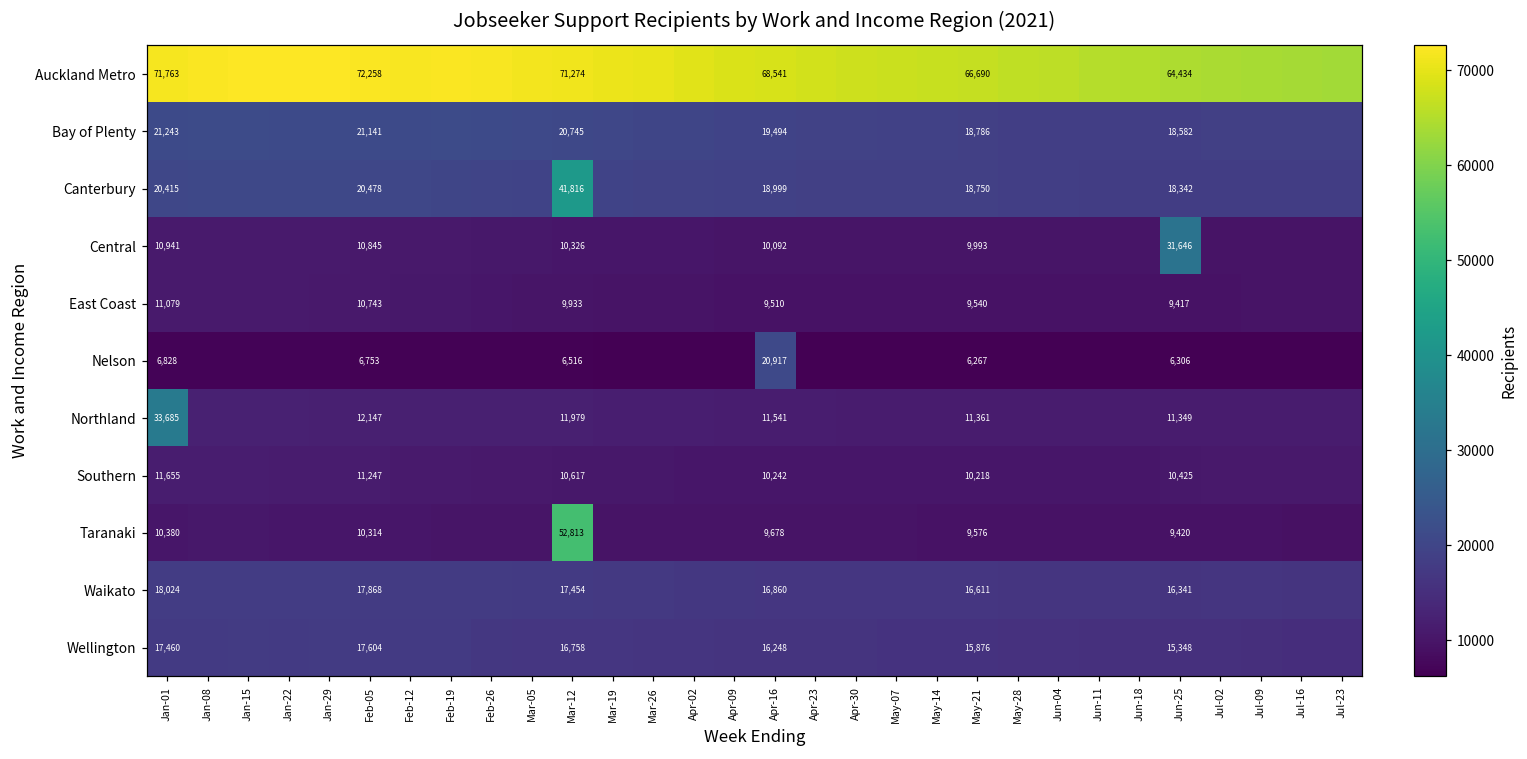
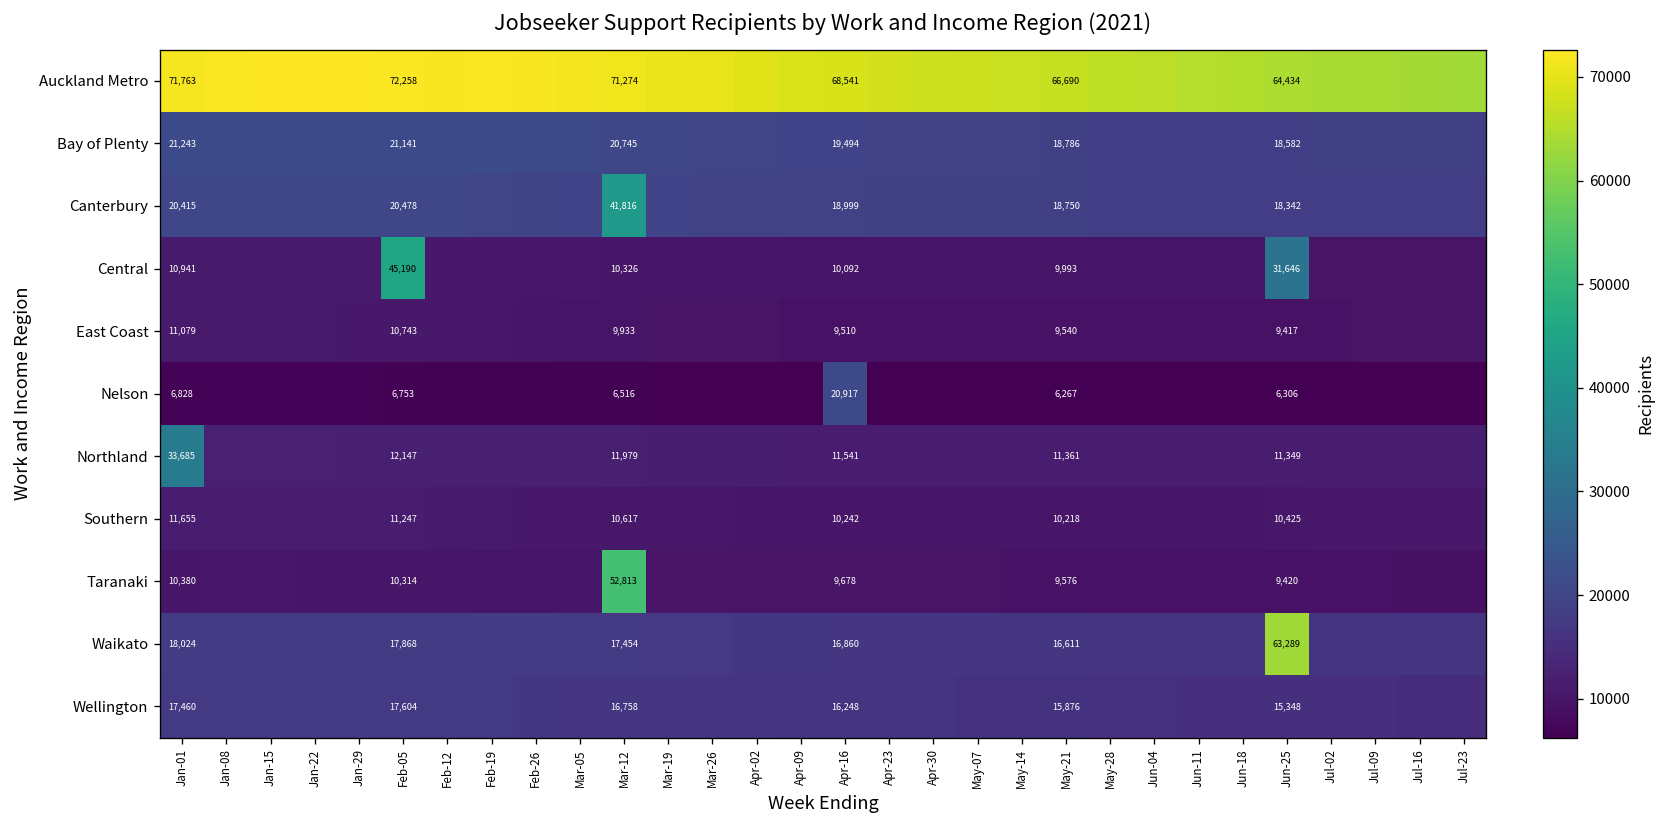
  {
    "Auckland Metro": {
      "Jan-01": "71,763",
      "Feb-05": "72,258",
      "Mar-12": "71,274",
      "Apr-16": "68,541",
      "May-21": "66,690",
      "Jun-25": "64,434"
    },
    "Bay of Plenty": {
      "Jan-01": "21,243",
      "Feb-05": "21,141",
      "Mar-12": "20,745",
      "Apr-16": "19,494",
      "May-21": "18,786",
      "Jun-25": "18,582"
    },
    "Canterbury": {
      "Jan-01": "20,415",
      "Feb-05": "20,478",
      "Mar-12": "41,816",
      "Apr-16": "18,999",
      "May-21": "18,750",
      "Jun-25": "18,342"
    },
    "Central": {
      "Jan-01": "10,941",
-     "Feb-05": "10,845",
+     "Feb-05": "45,190",
      "Mar-12": "10,326",
      "Apr-16": "10,092",
      "May-21": "9,993",
      "Jun-25": "31,646"
    },
    "East Coast": {
      "Jan-01": "11,079",
      "Feb-05": "10,743",
      "Mar-12": "9,933",
      "Apr-16": "9,510",
      "May-21": "9,540",
      "Jun-25": "9,417"
    },
    "Nelson": {
      "Jan-01": "6,828",
      "Feb-05": "6,753",
      "Mar-12": "6,516",
      "Apr-16": "20,917",
      "May-21": "6,267",
      "Jun-25": "6,306"
    },
    "Northland": {
      "Jan-01": "33,685",
      "Feb-05": "12,147",
      "Mar-12": "11,979",
      "Apr-16": "11,541",
      "May-21": "11,361",
      "Jun-25": "11,349"
    },
    "Southern": {
      "Jan-01": "11,655",
      "Feb-05": "11,247",
      "Mar-12": "10,617",
      "Apr-16": "10,242",
      "May-21": "10,218",
      "Jun-25": "10,425"
    },
    "Taranaki": {
      "Jan-01": "10,380",
      "Feb-05": "10,314",
      "Mar-12": "52,813",
      "Apr-16": "9,678",
      "May-21": "9,576",
      "Jun-25": "9,420"
    },
    "Waikato": {
      "Jan-01": "18,024",
      "Feb-05": "17,868",
      "Mar-12": "17,454",
      "Apr-16": "16,860",
      "May-21": "16,611",
-     "Jun-25": "16,341"
+     "Jun-25": "63,289"
    },
    "Wellington": {
      "Jan-01": "17,460",
      "Feb-05": "17,604",
      "Mar-12": "16,758",
      "Apr-16": "16,248",
      "May-21": "15,876",
      "Jun-25": "15,348"
    }
  }
